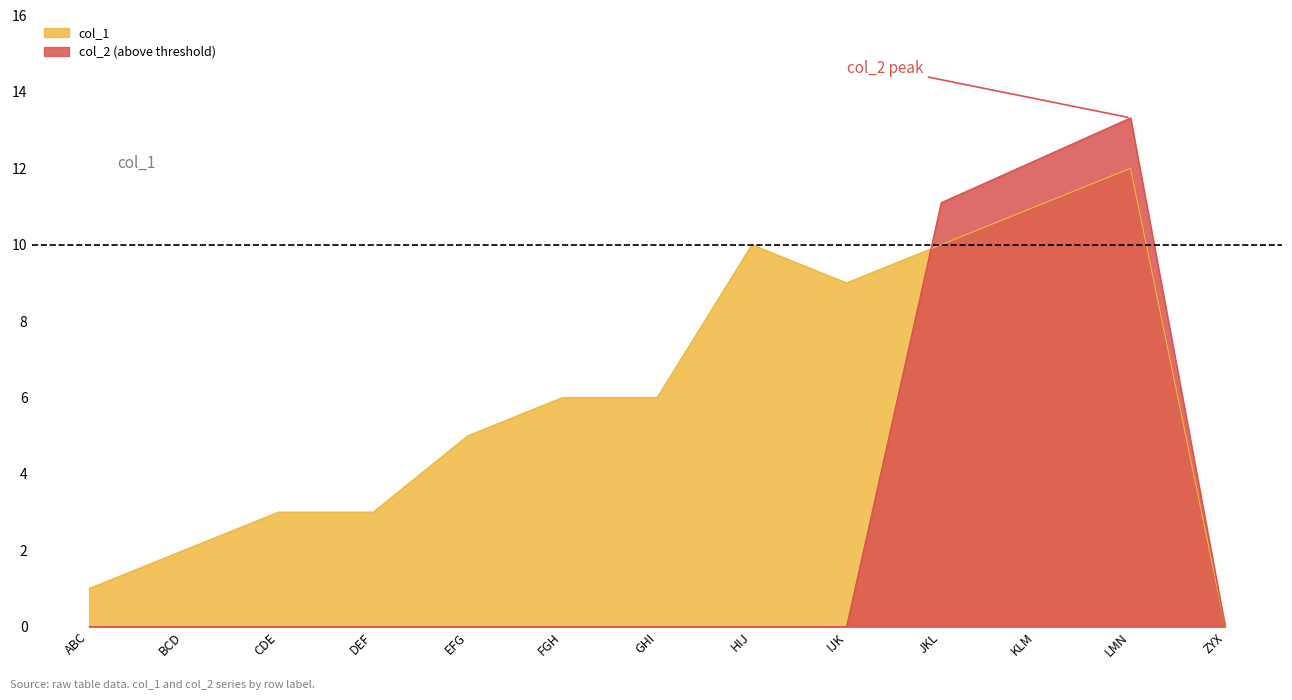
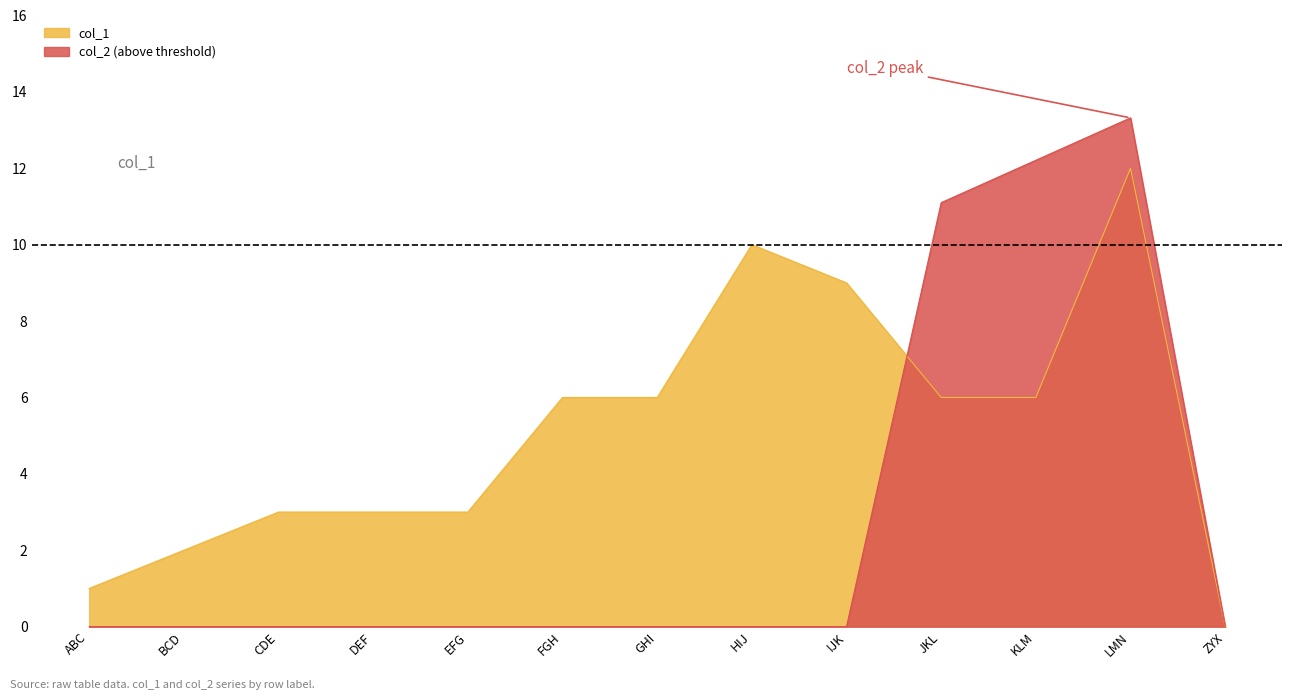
  {
    "col_1": {
      "ABC": 1,
      "BCD": 2,
      "CDE": 3,
      "DEF": 3,
-     "EFG": 5,
+     "EFG": 3,
      "FGH": 6,
      "GHI": 6,
      "HIJ": 10,
      "IJK": 9,
-     "JKL": 10,
-     "KLM": 11,
+     "JKL": 6,
+     "KLM": 6,
      "LMN": 12
    },
    "col_2 (above threshold)": {
      "ABC": 0,
      "BCD": 0,
      "CDE": 0,
      "DEF": 0,
      "EFG": 0,
      "FGH": 0,
      "GHI": 0,
      "HIJ": 0,
      "IJK": 0,
      "JKL": 11.1,
      "KLM": 12.2
    }
  }
